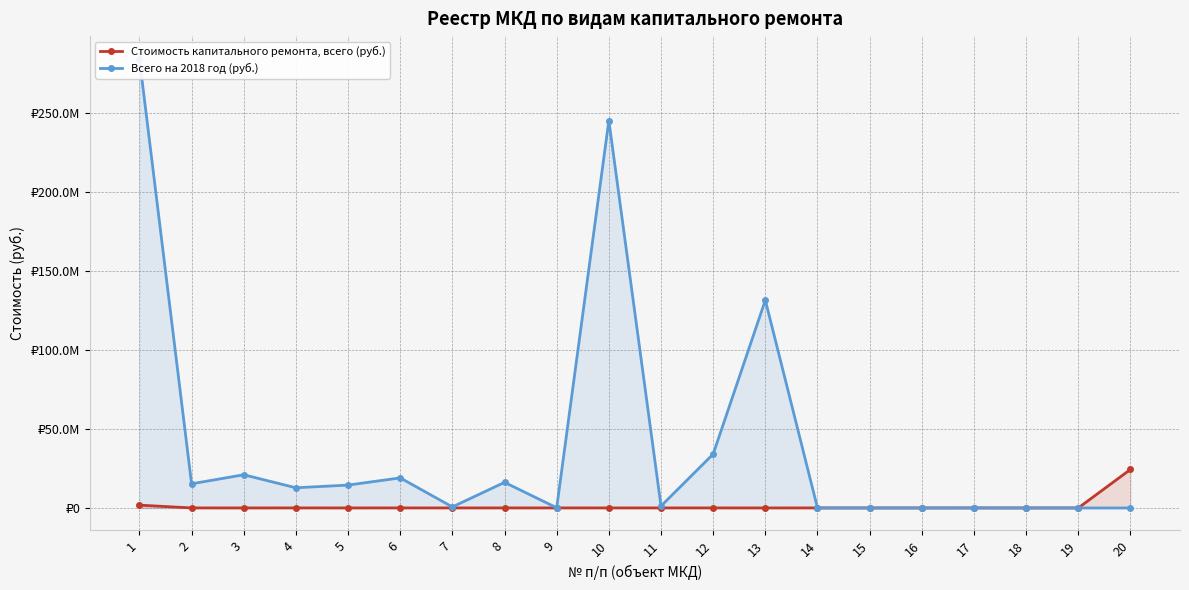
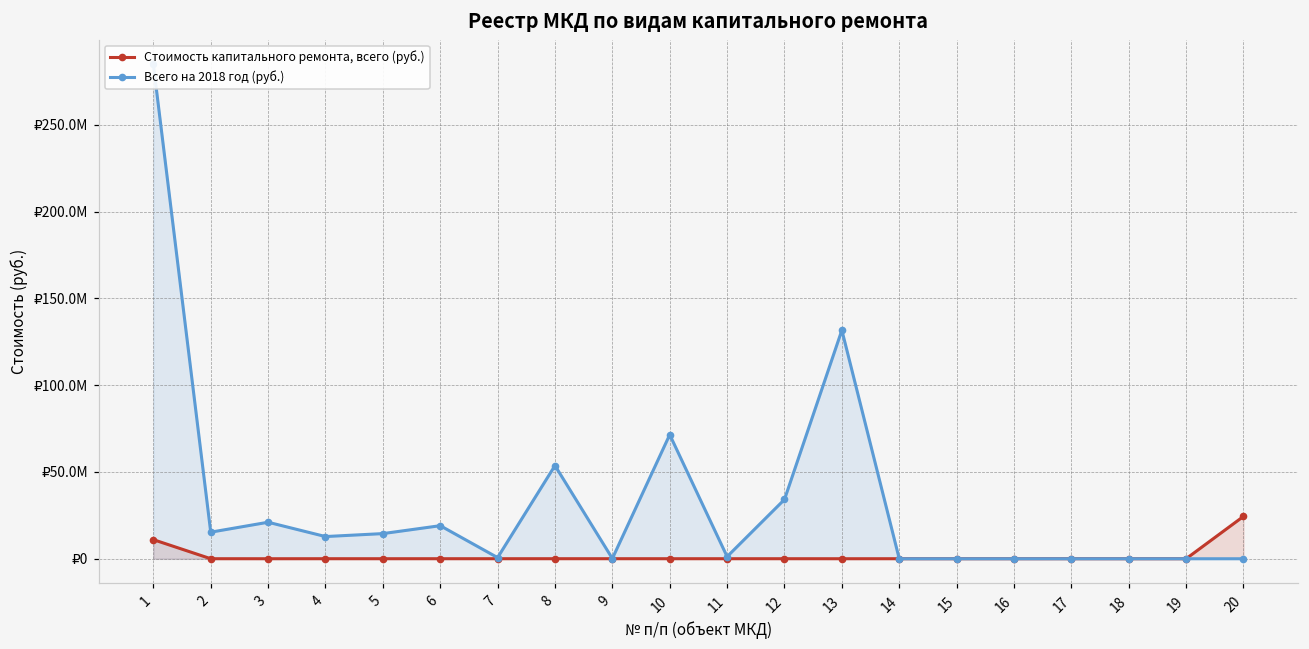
  {
    "Стоимость капитального ремонта, всего (руб.)": {
-     "1": "₽2000000",
+     "1": "₽11000000",
      "2": "₽0",
      "3": "₽0",
      "4": "₽0",
      "5": "₽0",
      "6": "₽0",
      "8": "₽0",
      "10": "₽0",
      "12": "₽0",
      "13": "₽0",
      "20": "₽24000000"
    },
    "Всего на 2018 год (руб.)": {
      "2": "₽15000000",
      "3": "₽21000000",
      "4": "₽13000000",
      "5": "₽14000000",
      "6": "₽19000000",
-     "8": "₽16000000",
-     "10": "₽246000000",
+     "8": "₽54000000",
+     "10": "₽71000000",
      "12": "₽34000000",
      "13": "₽132000000",
      "20": "₽0"
    }
  }
